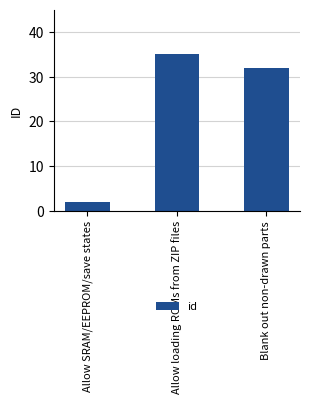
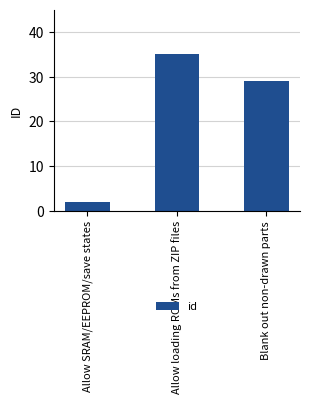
  {
    "Allow SRAM/EEPROM/save states": 2,
    "Allow loading ROMs from ZIP files": 35,
-   "Blank out non-drawn parts": 32
+   "Blank out non-drawn parts": 29
  }
